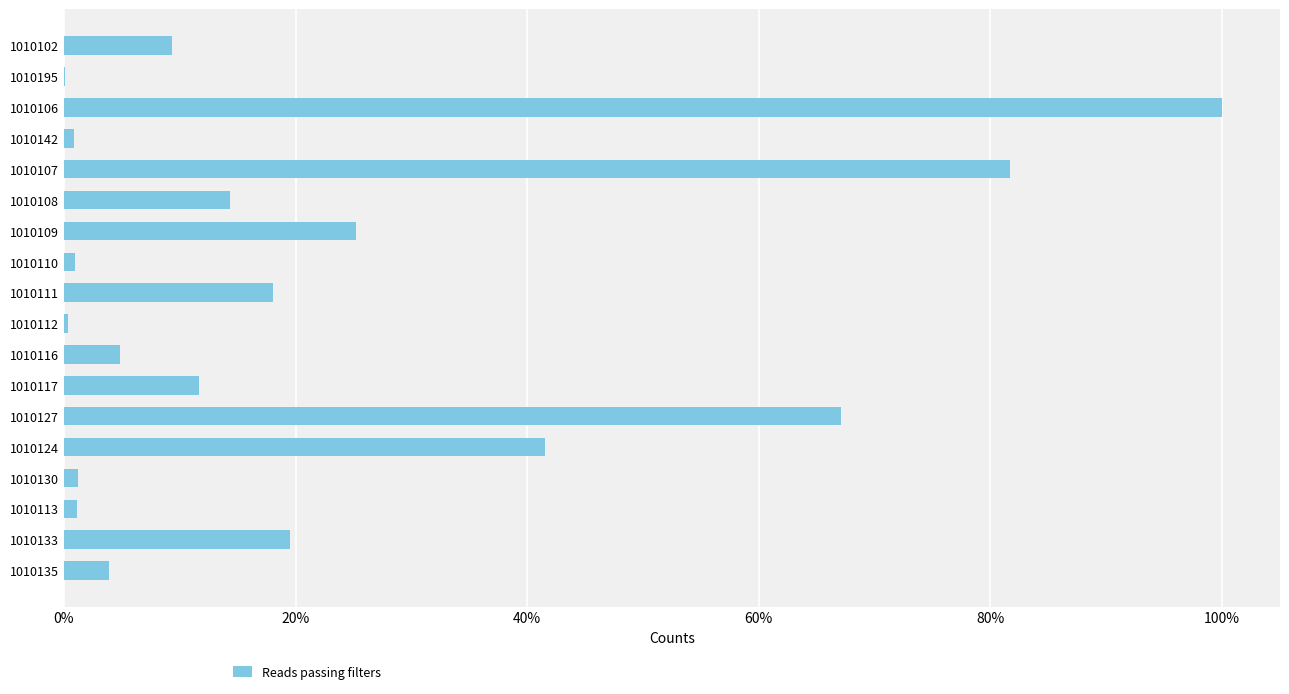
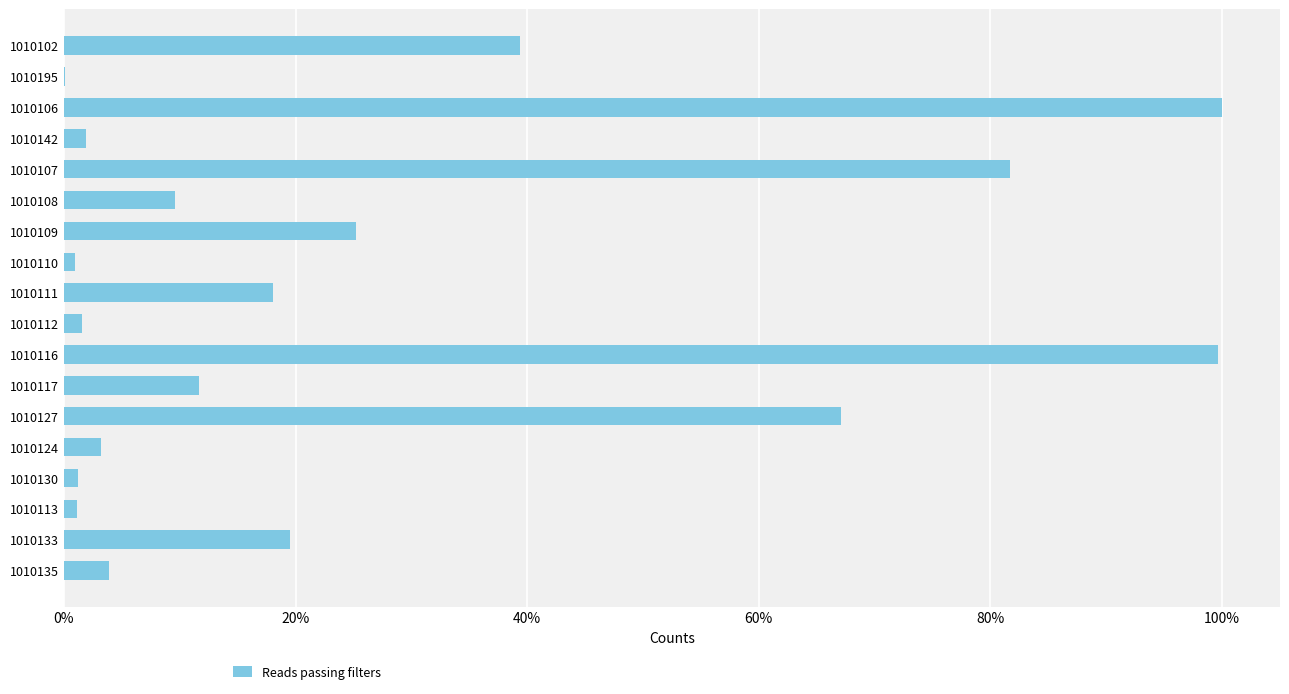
  {
-   "1010102": "9.3%",
+   "1010102": "39.4%",
    "1010106": "100.0%",
-   "1010142": "0.8%",
+   "1010142": "1.9%",
    "1010107": "81.7%",
-   "1010108": "14.3%",
+   "1010108": "9.6%",
    "1010109": "25.3%",
    "1010110": "1.0%",
    "1010111": "18.1%",
-   "1010112": "0.4%",
-   "1010116": "4.8%",
+   "1010112": "1.5%",
+   "1010116": "99.6%",
    "1010117": "11.7%",
    "1010127": "67.1%",
-   "1010124": "41.5%",
+   "1010124": "3.2%",
    "1010130": "1.2%",
    "1010113": "1.1%",
    "1010133": "19.5%",
    "1010135": "3.9%"
  }
